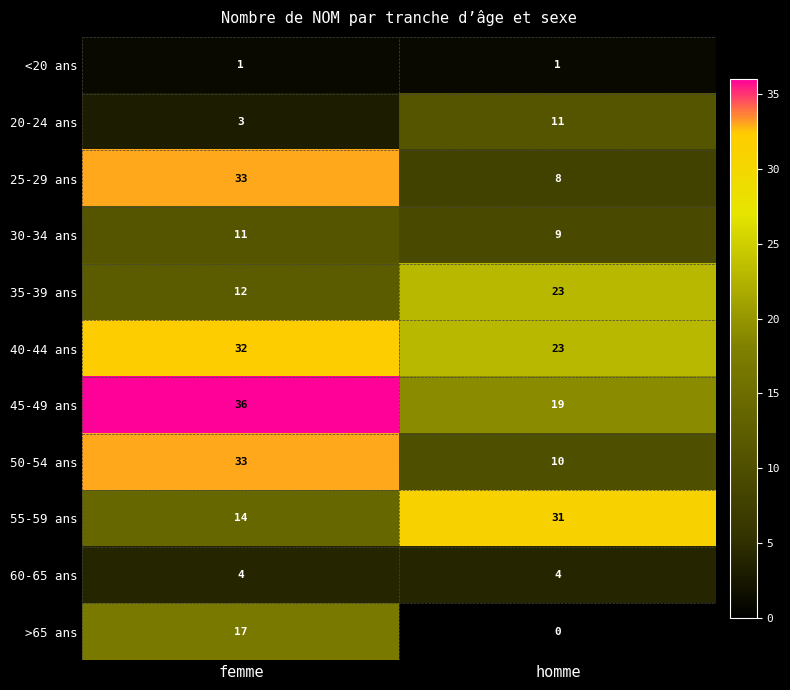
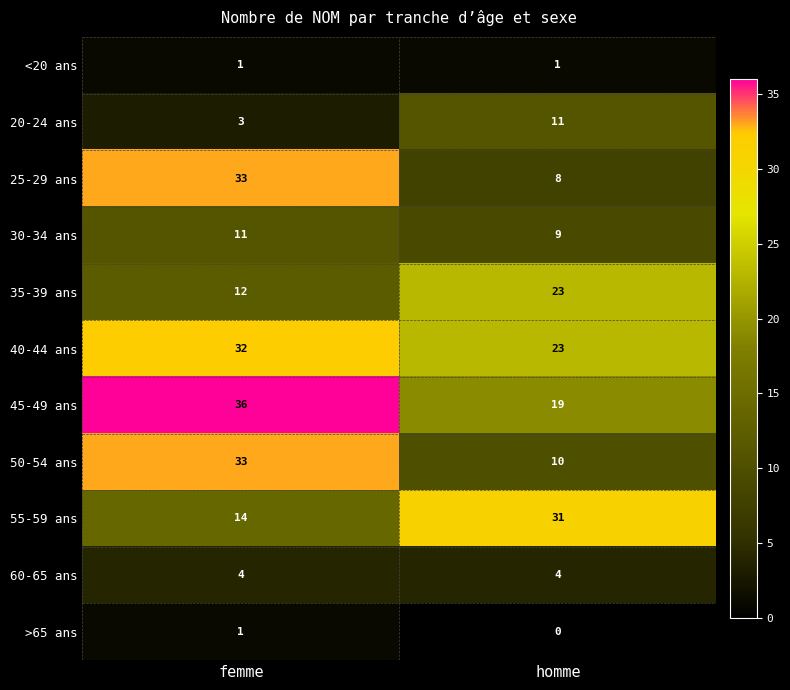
  {
    "<20 ans": {
      "femme": 1,
      "homme": 1
    },
    "20-24 ans": {
      "femme": 3,
      "homme": 11
    },
    "25-29 ans": {
      "femme": 33,
      "homme": 8
    },
    "30-34 ans": {
      "femme": 11,
      "homme": 9
    },
    "35-39 ans": {
      "femme": 12,
      "homme": 23
    },
    "40-44 ans": {
      "femme": 32,
      "homme": 23
    },
    "45-49 ans": {
      "femme": 36,
      "homme": 19
    },
    "50-54 ans": {
      "femme": 33,
      "homme": 10
    },
    "55-59 ans": {
      "femme": 14,
      "homme": 31
    },
    "60-65 ans": {
      "femme": 4,
      "homme": 4
    },
    ">65 ans": {
-     "femme": 17,
+     "femme": 1,
      "homme": 0
    }
  }
